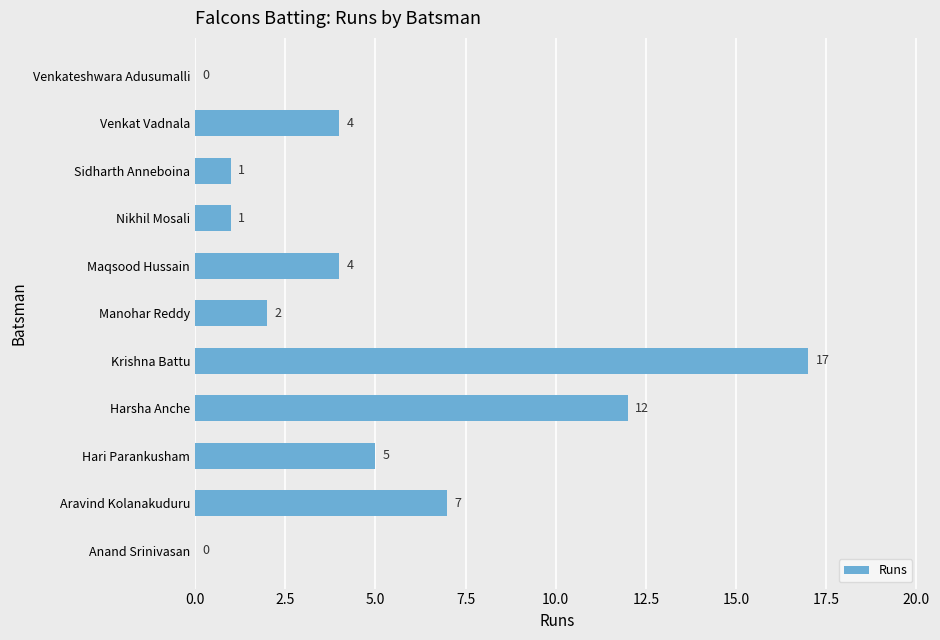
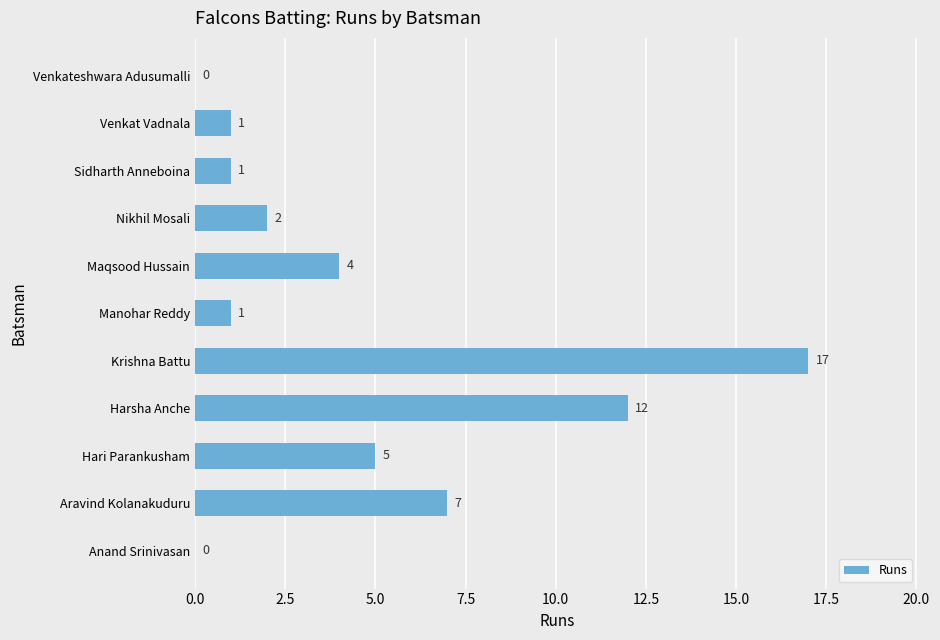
  {
    "Venkateshwara Adusumalli": 0,
-   "Venkat Vadnala": 4,
+   "Venkat Vadnala": 1,
    "Sidharth Anneboina": 1,
-   "Nikhil Mosali": 1,
+   "Nikhil Mosali": 2,
    "Maqsood Hussain": 4,
-   "Manohar Reddy": 2,
+   "Manohar Reddy": 1,
    "Krishna Battu": 17,
    "Harsha Anche": 12,
    "Hari Parankusham": 5,
    "Aravind Kolanakuduru": 7,
    "Anand Srinivasan": 0
  }
